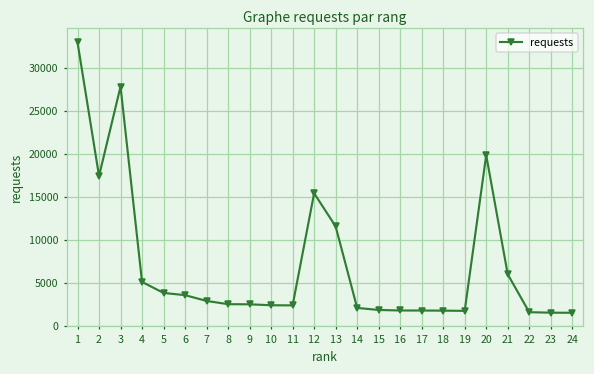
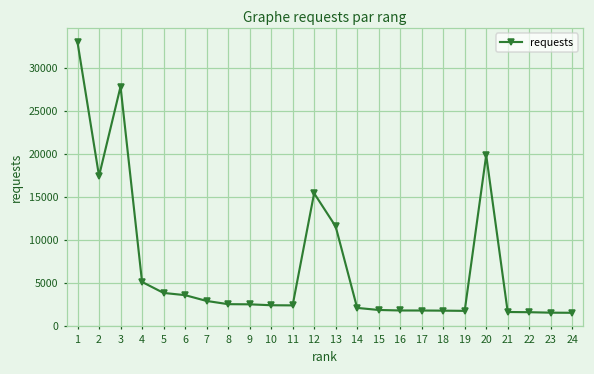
  {
    "1": 33000,
    "2": 17000,
    "3": 28000,
    "4": 5000,
    "5": 4000,
    "6": 4000,
    "7": 3000,
    "8": 3000,
    "9": 3000,
    "10": 2000,
    "11": 2000,
    "12": 15000,
    "13": 12000,
    "14": 2000,
    "15": 2000,
    "16": 2000,
    "17": 2000,
    "18": 2000,
    "19": 2000,
    "20": 20000,
-   "21": 6000,
+   "21": 2000,
    "22": 2000,
    "23": 2000,
    "24": 2000
  }
